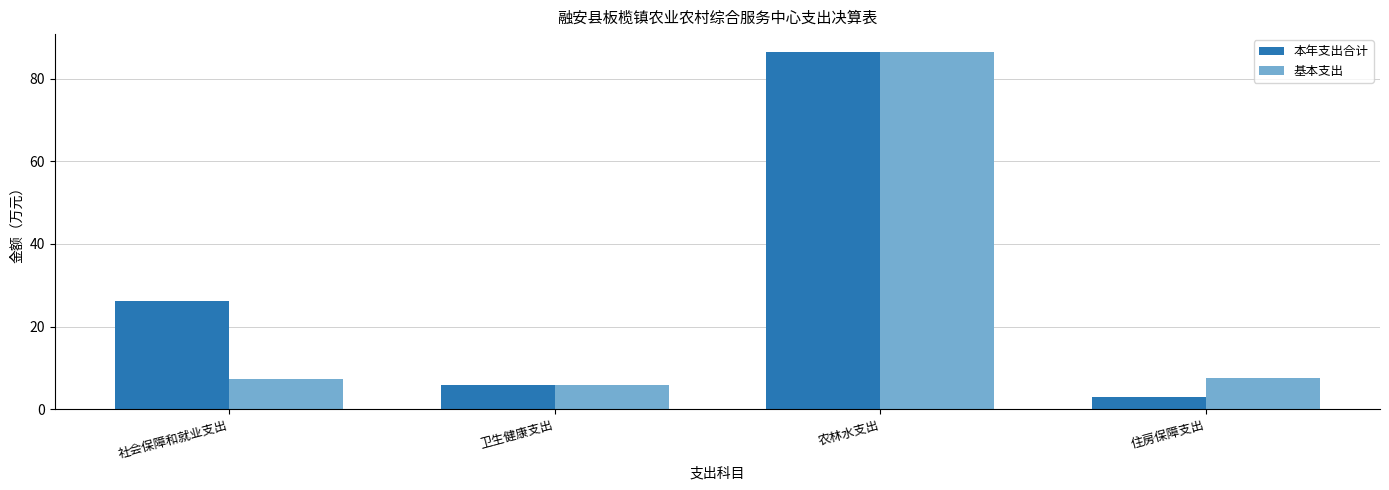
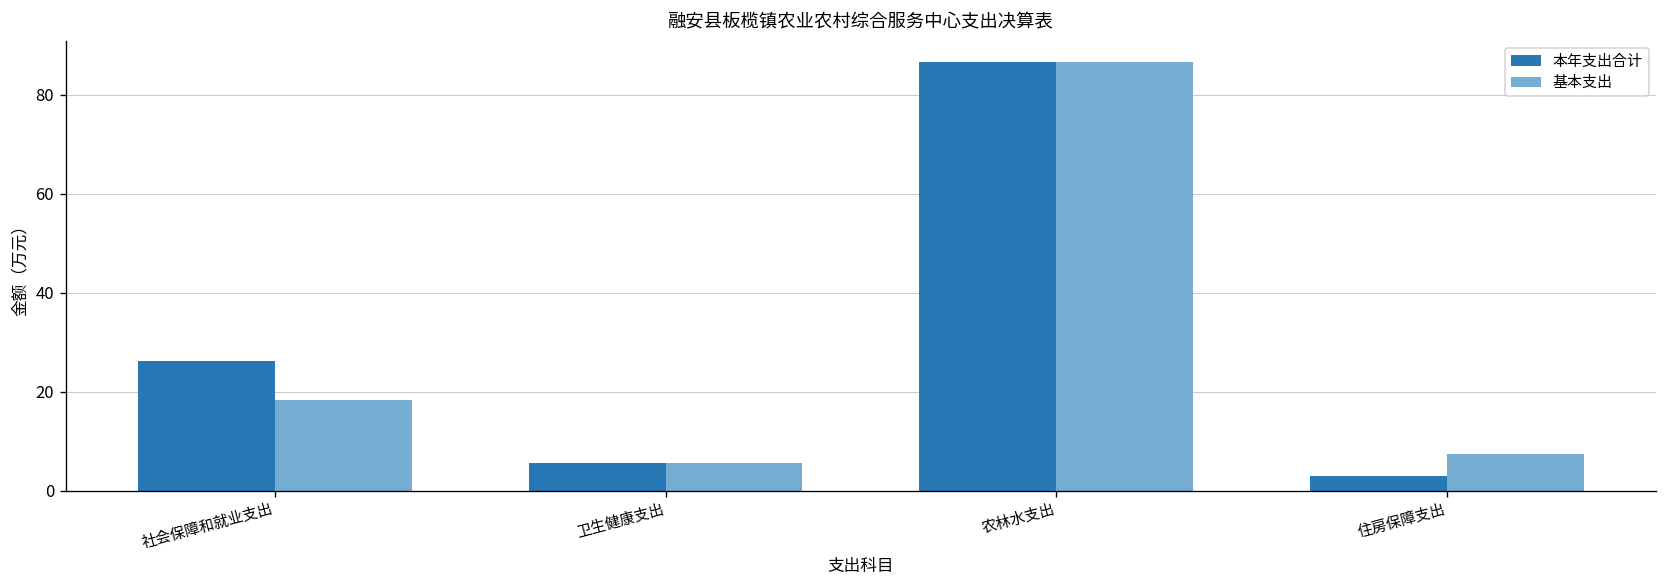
  {
    "本年支出合计": {
      "社会保障和就业支出": 26,
      "卫生健康支出": 6,
      "农林水支出": 87,
      "住房保障支出": 3
    },
    "基本支出": {
-     "社会保障和就业支出": 7,
+     "社会保障和就业支出": 18,
      "卫生健康支出": 6,
      "农林水支出": 87,
      "住房保障支出": 7
    }
  }
